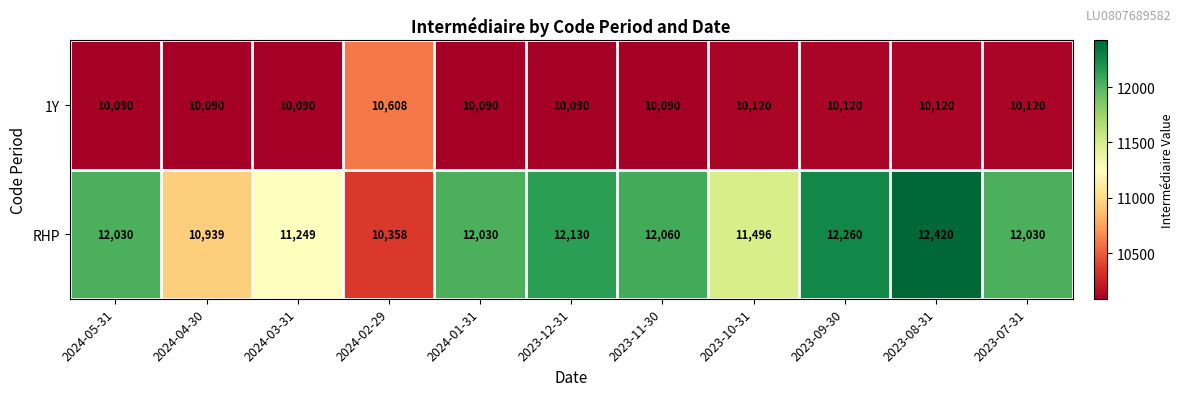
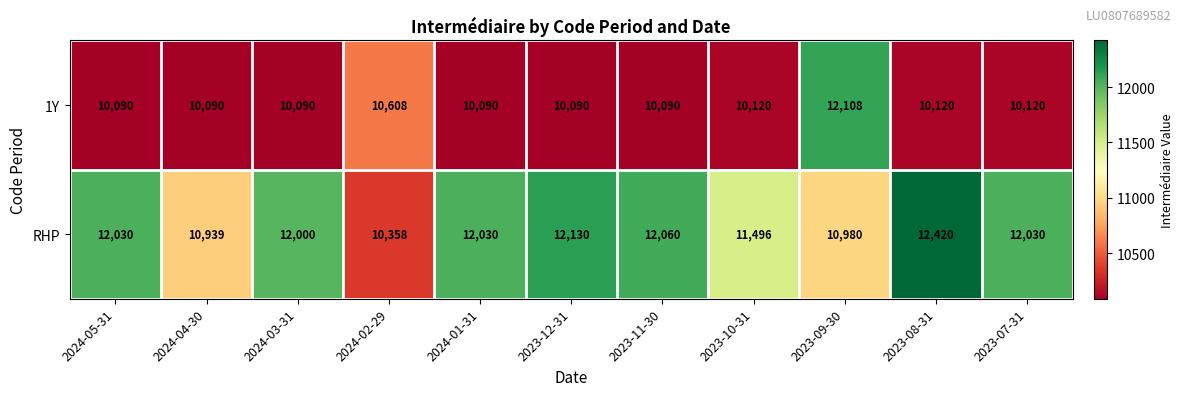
  {
    "1Y": {
      "2024-05-31": "10,090",
      "2024-04-30": "10,090",
      "2024-03-31": "10,090",
      "2024-02-29": "10,608",
      "2024-01-31": "10,090",
      "2023-12-31": "10,090",
      "2023-11-30": "10,090",
      "2023-10-31": "10,120",
-     "2023-09-30": "10,120",
+     "2023-09-30": "12,108",
      "2023-08-31": "10,120",
      "2023-07-31": "10,120"
    },
    "RHP": {
      "2024-05-31": "12,030",
      "2024-04-30": "10,939",
-     "2024-03-31": "11,249",
+     "2024-03-31": "12,000",
      "2024-02-29": "10,358",
      "2024-01-31": "12,030",
      "2023-12-31": "12,130",
      "2023-11-30": "12,060",
      "2023-10-31": "11,496",
-     "2023-09-30": "12,260",
+     "2023-09-30": "10,980",
      "2023-08-31": "12,420",
      "2023-07-31": "12,030"
    }
  }
